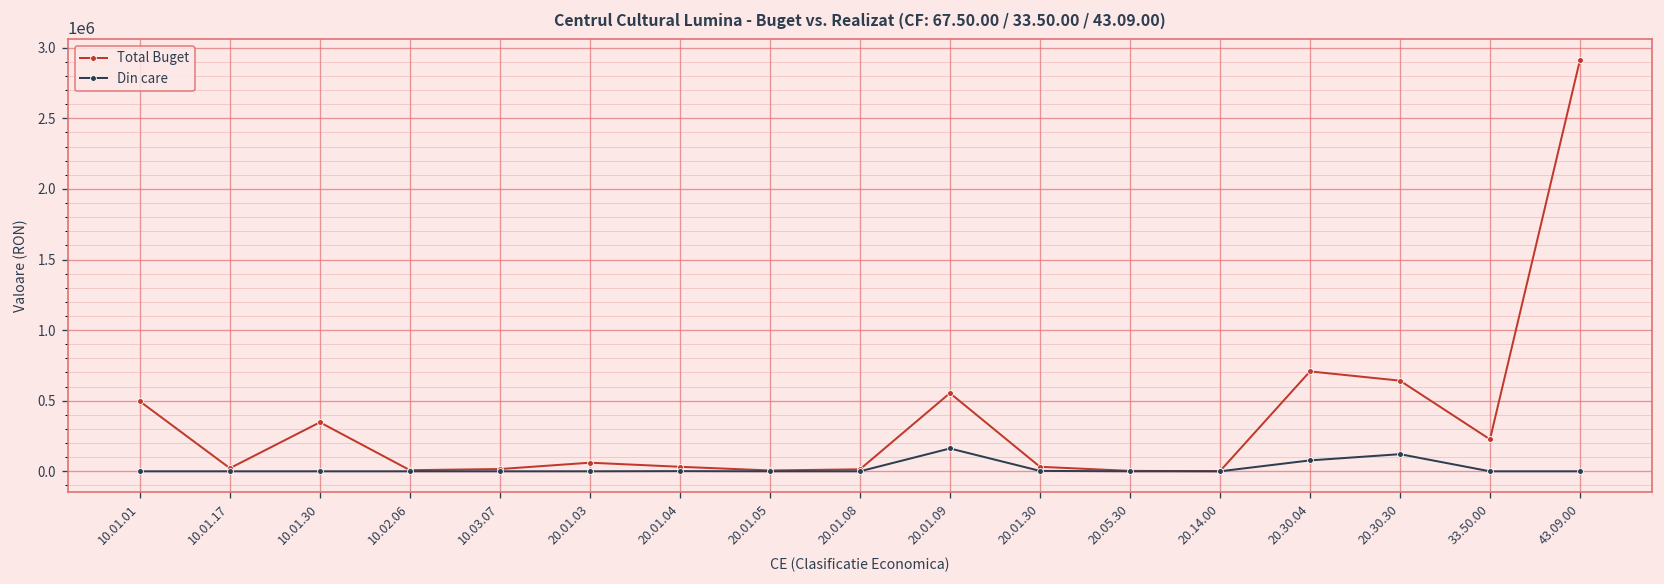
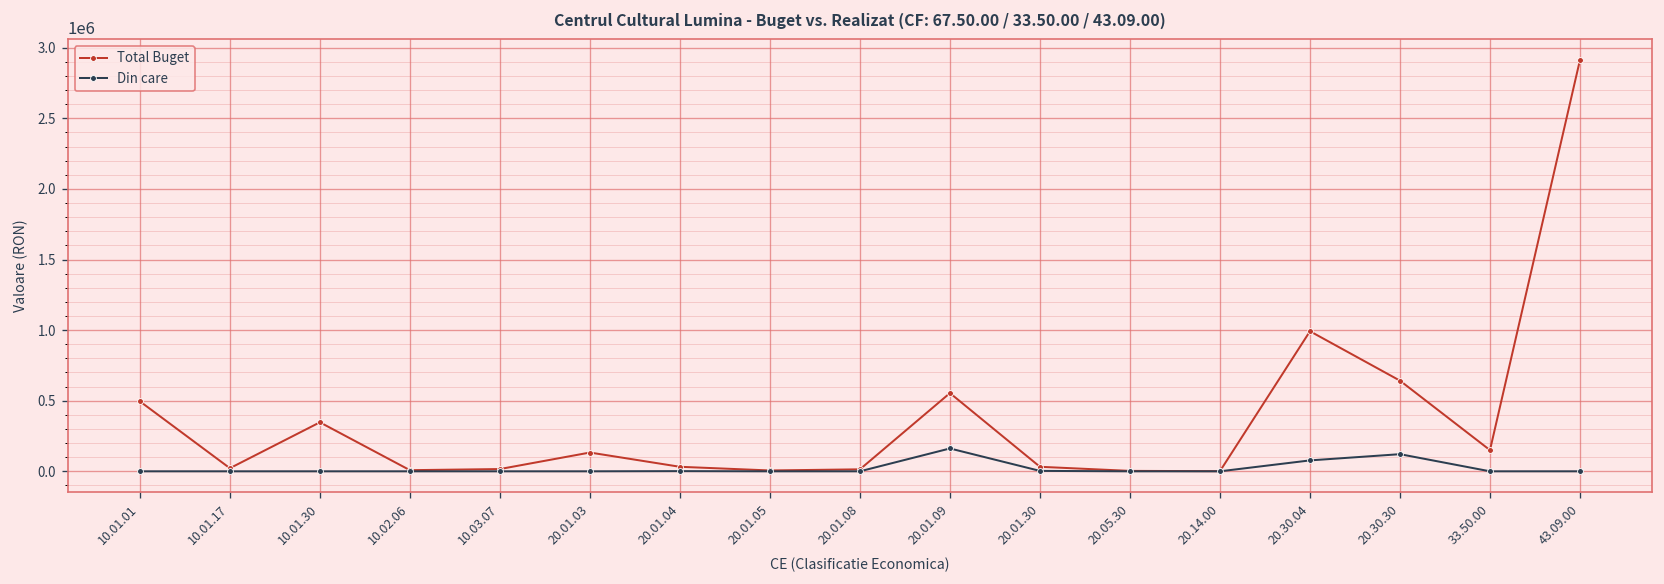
  {
    "Total Buget": {
      "10.01.01": 500000,
      "10.01.17": 20000,
      "10.01.30": 350000,
-     "20.01.03": 60000,
+     "20.01.03": 130000,
      "20.01.04": 30000,
      "20.01.09": 550000,
      "20.01.30": 30000,
-     "20.30.04": 710000,
+     "20.30.04": 990000,
      "20.30.30": 640000,
-     "33.50.00": 230000,
+     "33.50.00": 150000,
      "43.09.00": 2910000
    },
    "Din care": {
      "10.01.01": 0,
      "10.01.17": 0,
      "10.01.30": 0,
      "20.01.03": 0,
      "20.01.04": 0,
      "20.01.09": 160000,
      "20.01.30": 0,
      "20.30.04": 80000,
      "20.30.30": 120000,
      "33.50.00": 0,
      "43.09.00": 0
    }
  }
